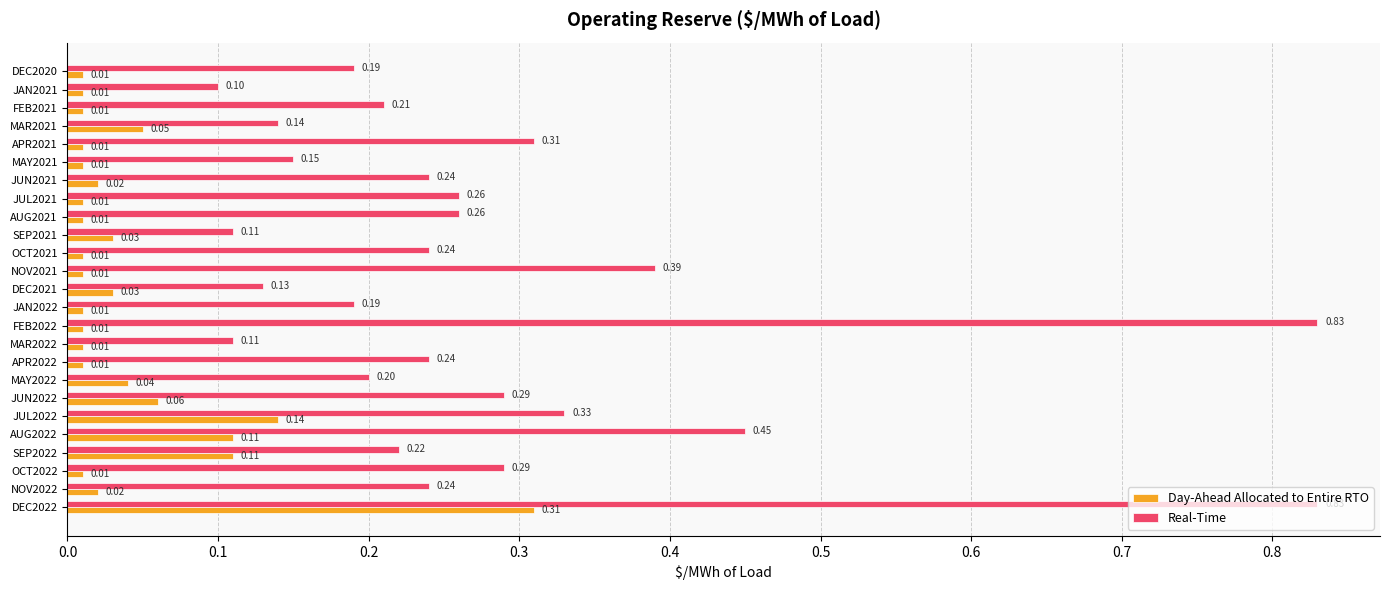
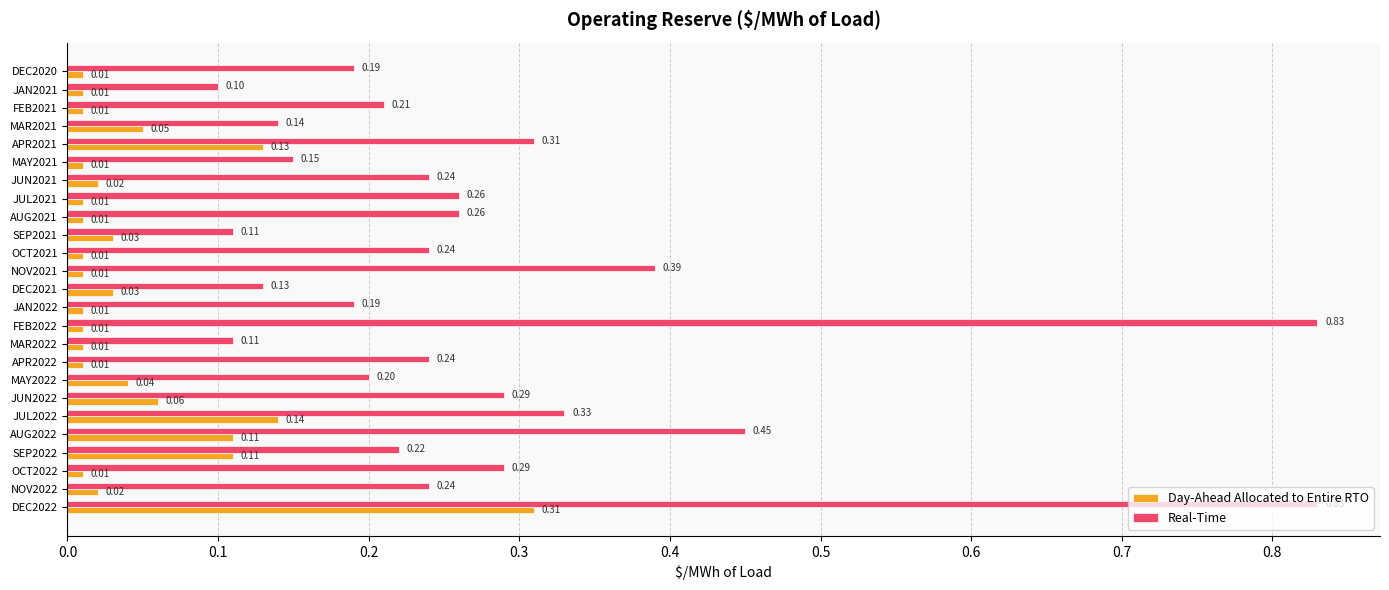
  {
    "Day-Ahead Allocated to Entire RTO": {
      "DEC2020": 0.01,
      "JAN2021": 0.01,
      "FEB2021": 0.01,
      "MAR2021": 0.05,
-     "APR2021": 0.01,
+     "APR2021": 0.13,
      "MAY2021": 0.01,
      "JUN2021": 0.02,
      "JUL2021": 0.01,
      "AUG2021": 0.01,
      "SEP2021": 0.03,
      "OCT2021": 0.01,
      "NOV2021": 0.01,
      "DEC2021": 0.03,
      "JAN2022": 0.01,
      "FEB2022": 0.01,
      "MAR2022": 0.01,
      "APR2022": 0.01,
      "MAY2022": 0.04,
      "JUN2022": 0.06,
      "JUL2022": 0.14,
      "AUG2022": 0.11,
      "SEP2022": 0.11,
      "OCT2022": 0.01,
      "NOV2022": 0.02,
      "DEC2022": 0.31
    },
    "Real-Time": {
      "DEC2020": 0.19,
      "JAN2021": 0.10,
      "FEB2021": 0.21,
      "MAR2021": 0.14,
      "APR2021": 0.31,
      "MAY2021": 0.15,
      "JUN2021": 0.24,
      "JUL2021": 0.26,
      "AUG2021": 0.26,
      "SEP2021": 0.11,
      "OCT2021": 0.24,
      "NOV2021": 0.39,
      "DEC2021": 0.13,
      "JAN2022": 0.19,
      "FEB2022": 0.83,
      "MAR2022": 0.11,
      "APR2022": 0.24,
      "MAY2022": 0.20,
      "JUN2022": 0.29,
      "JUL2022": 0.33,
      "AUG2022": 0.45,
      "SEP2022": 0.22,
      "OCT2022": 0.29,
      "NOV2022": 0.24
    }
  }
